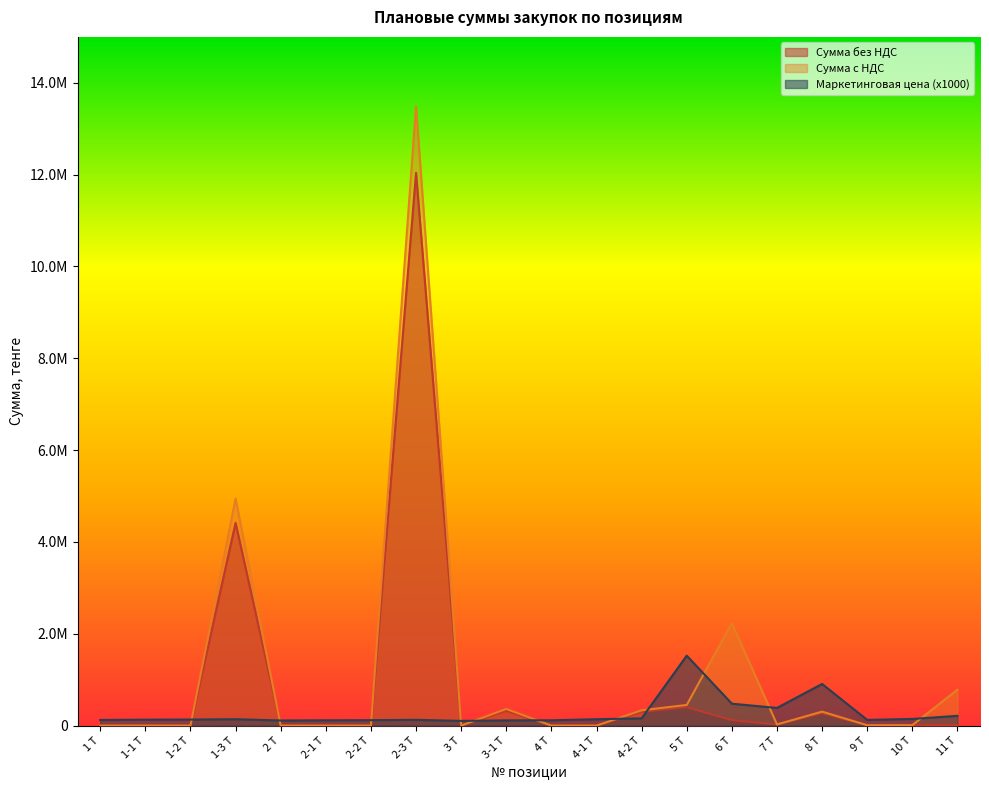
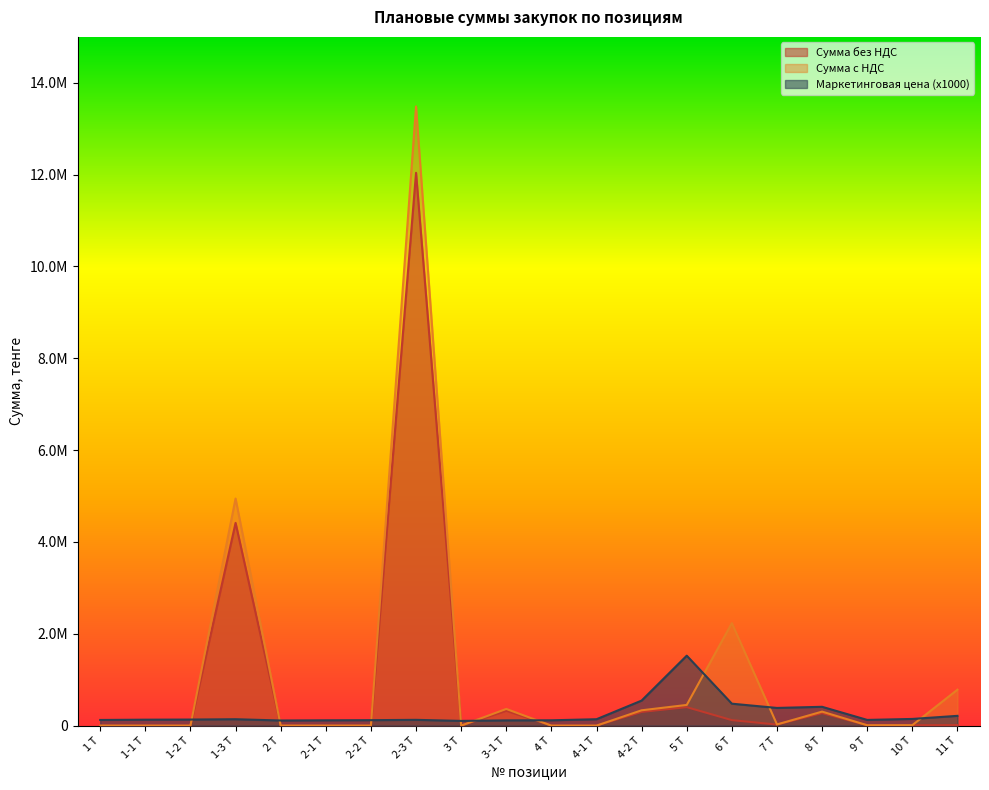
  {
    "Сумма без НДС": {
      "1-3 Т": 4400000,
      "2-3 Т": 12000000,
      "6 Т": 100000,
      "11 Т": 0
    },
    "Сумма с НДС": {
      "1-3 Т": 4900000,
      "2-3 Т": 13500000,
      "6 Т": 2200000,
      "11 Т": 800000
    },
    "Маркетинговая цена (x1000)": {
      "1 Т": 100000,
      "1-1 Т": 100000,
      "1-2 Т": 100000,
      "1-3 Т": 100000,
      "2 Т": 100000,
      "2-1 Т": 100000,
      "2-2 Т": 100000,
      "2-3 Т": 100000,
      "3 Т": 100000,
      "3-1 Т": 100000,
      "4 Т": 100000,
      "4-1 Т": 100000,
-     "4-2 Т": 200000,
+     "4-2 Т": 500000,
      "5 Т": 1500000,
      "6 Т": 500000,
      "7 Т": 400000,
-     "8 Т": 900000,
+     "8 Т": 400000,
      "9 Т": 100000,
      "10 Т": 100000,
      "11 Т": 200000
    }
  }
